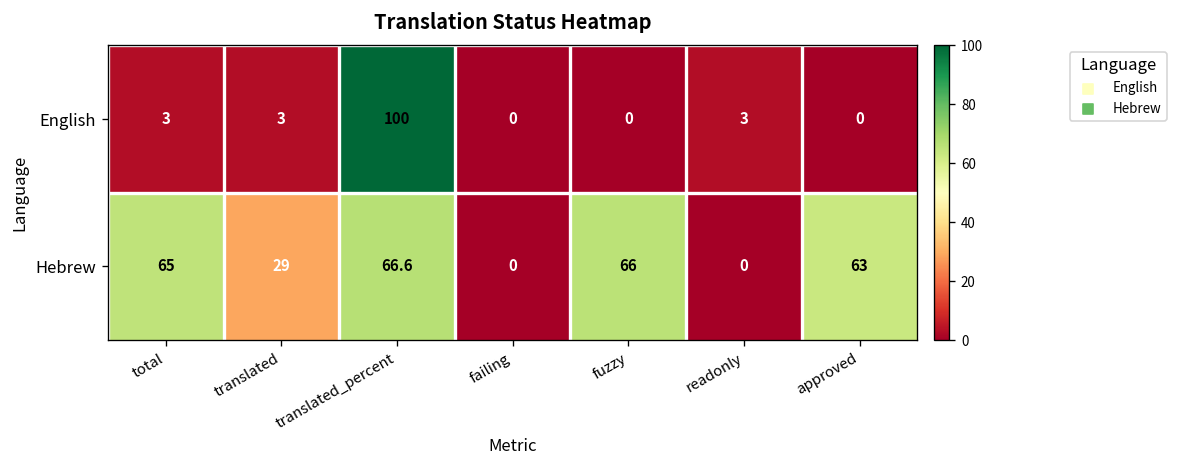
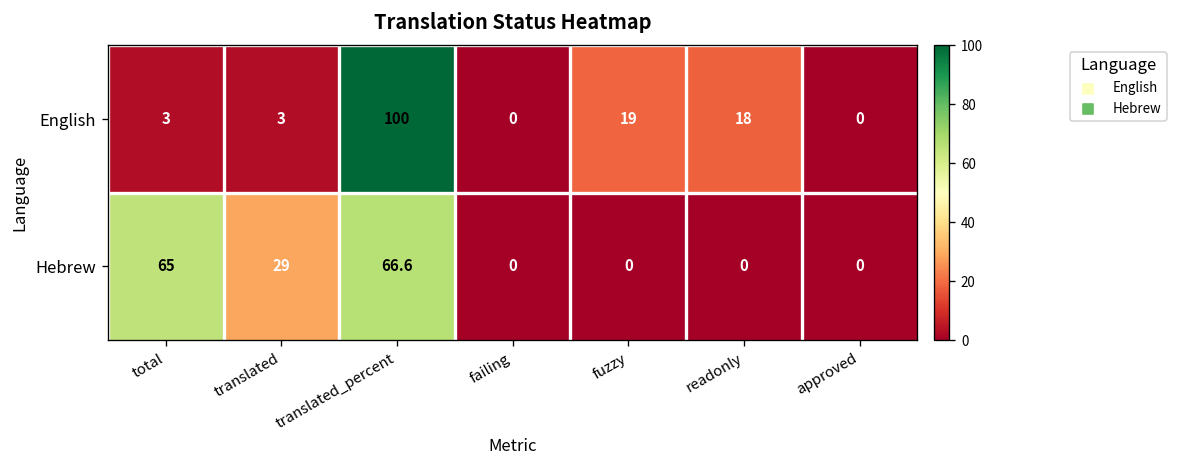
  {
    "English": {
      "total": 3,
      "translated": 3,
      "translated_percent": 100,
      "failing": 0,
-     "fuzzy": 0,
-     "readonly": 3,
+     "fuzzy": 19,
+     "readonly": 18,
      "approved": 0
    },
    "Hebrew": {
      "total": 65,
      "translated": 29,
      "translated_percent": 66.6,
      "failing": 0,
-     "fuzzy": 66,
+     "fuzzy": 0,
      "readonly": 0,
-     "approved": 63
+     "approved": 0
    }
  }
